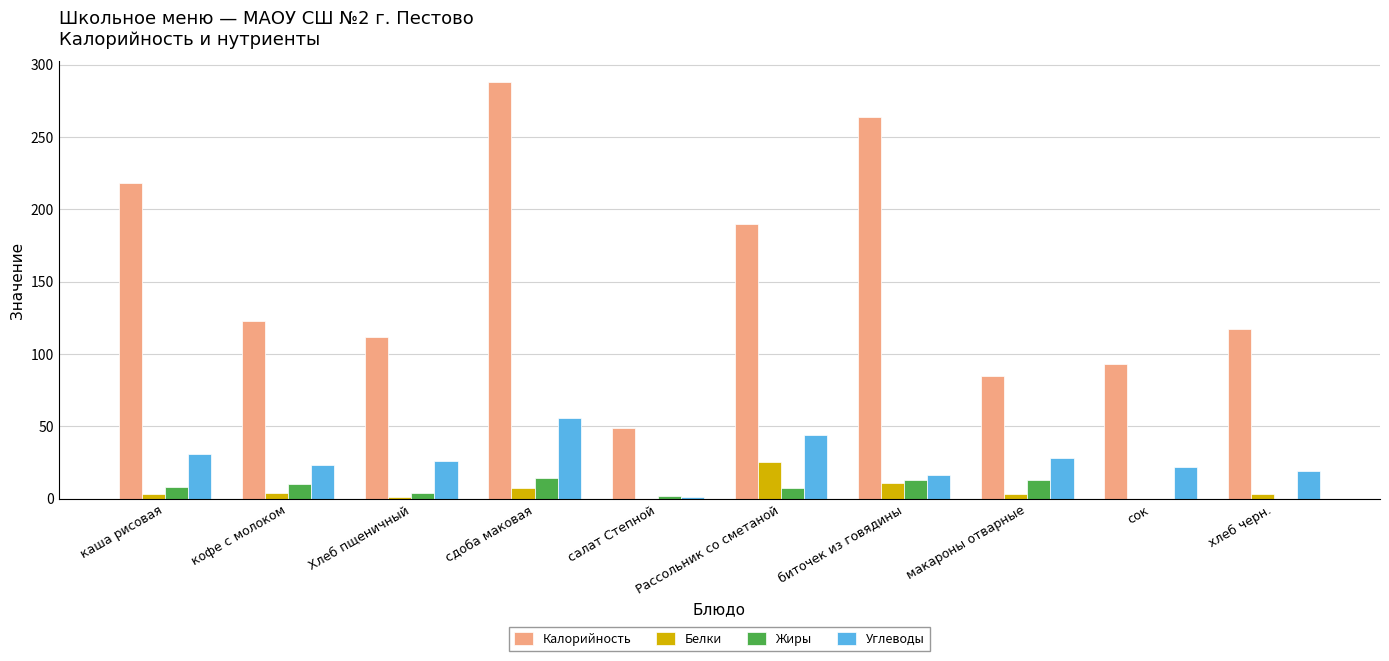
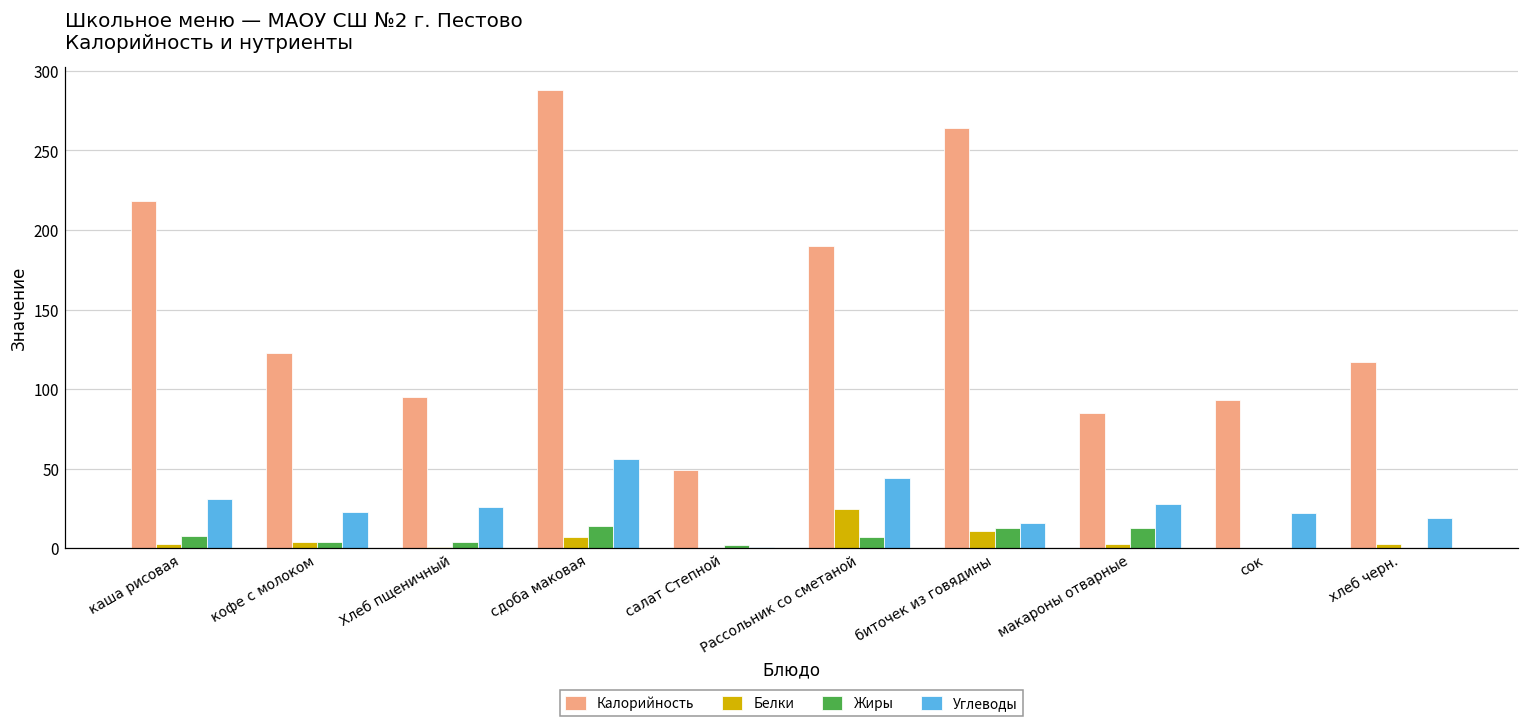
  {
    "Калорийность": {
      "каша рисовая": 218,
      "кофе с молоком": 123,
-     "Хлеб пщеничный": 112,
+     "Хлеб пщеничный": 95,
      "сдоба маковая": 288,
      "салат Степной": 49,
      "Рассольник со сметаной": 190,
      "биточек из говядины": 264,
      "макароны отварные": 85,
      "сок": 93,
      "хлеб черн.": 117
    },
    "Белки": {
      "каша рисовая": 3,
      "кофе с молоком": 4,
      "сдоба маковая": 7,
      "салат Степной": 0,
      "Рассольник со сметаной": 25,
      "биточек из говядины": 11,
      "макароны отварные": 3,
      "сок": 0,
      "хлеб черн.": 3
    },
    "Жиры": {
      "каша рисовая": 8,
-     "кофе с молоком": 10,
+     "кофе с молоком": 4,
      "Хлеб пщеничный": 4,
      "сдоба маковая": 14,
      "салат Степной": 2,
      "Рассольник со сметаной": 7,
      "биточек из говядины": 13,
      "макароны отварные": 13,
      "сок": 0,
      "хлеб черн.": 0
    },
    "Углеводы": {
      "каша рисовая": 31,
      "кофе с молоком": 23,
      "Хлеб пщеничный": 26,
      "сдоба маковая": 56,
      "Рассольник со сметаной": 44,
      "биточек из говядины": 16,
      "макароны отварные": 28,
      "сок": 22,
      "хлеб черн.": 19
    }
  }
